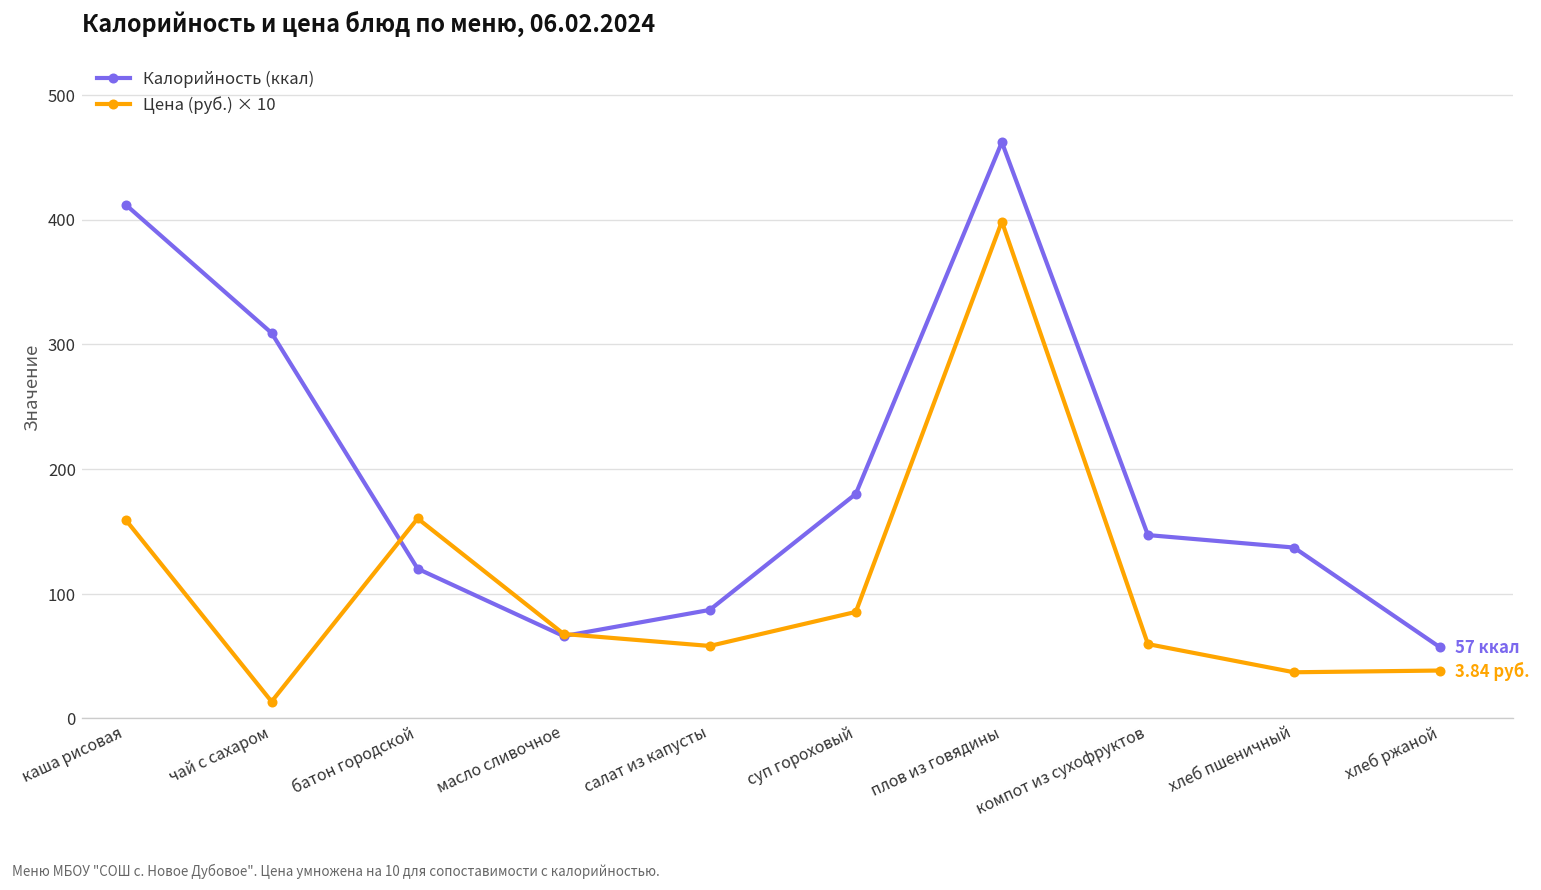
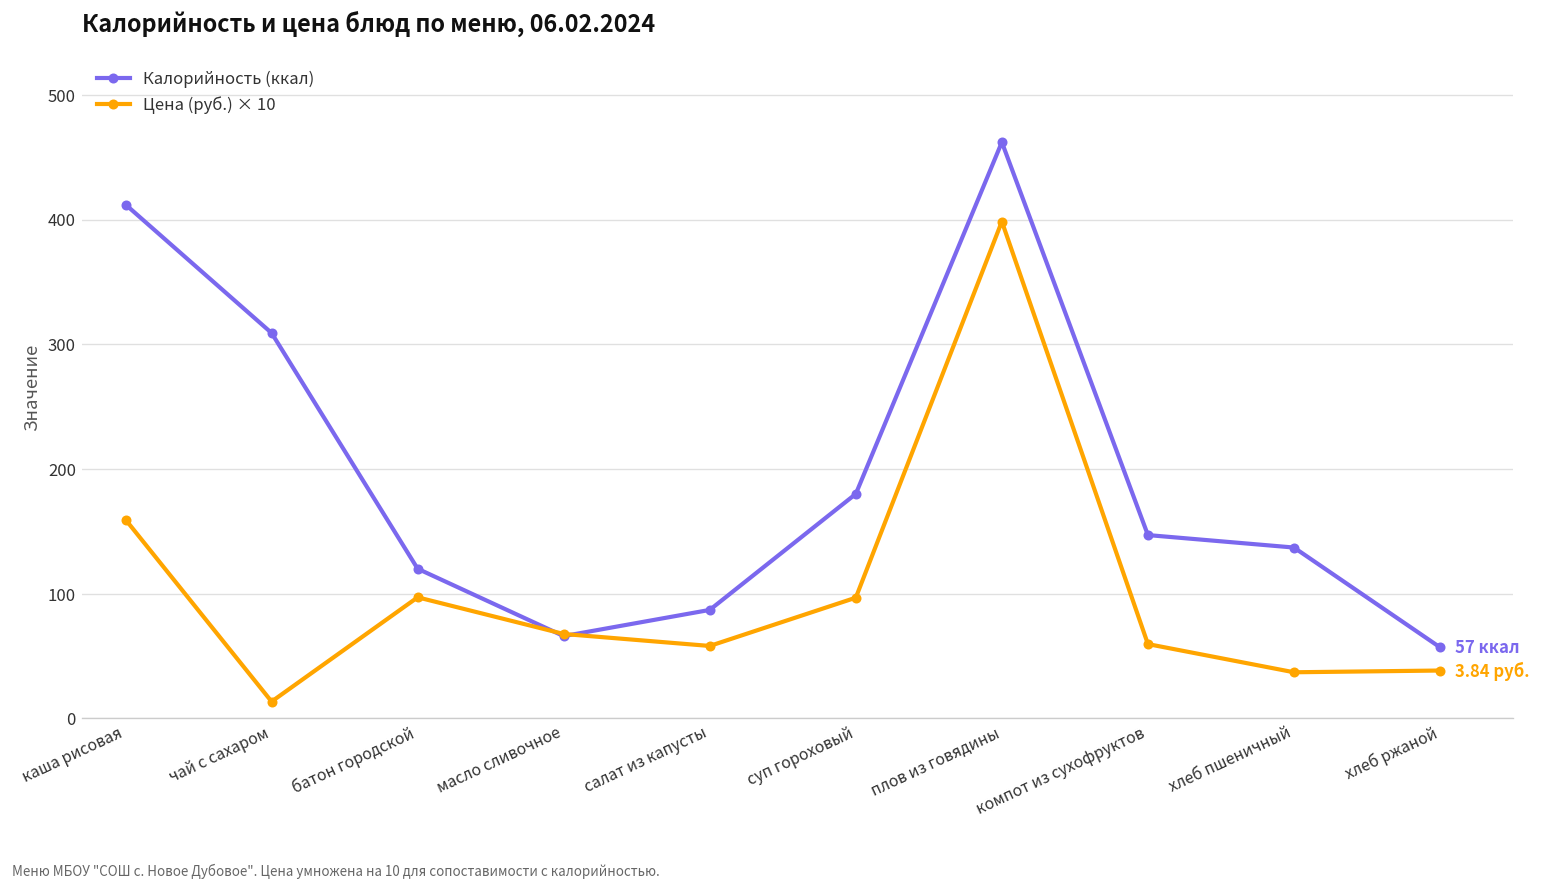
  {
    "Калорийность (ккал)": {
      "хлеб ржаной": 57
    },
    "Цена (руб.) × 10": {
      "каша рисовая": 159,
      "чай с сахаром": 14,
-     "батон городской": 160,
+     "батон городской": 97,
      "салат из капусты": 58,
-     "суп гороховый": 85,
+     "суп гороховый": 97,
      "плов из говядины": 398,
      "компот из сухофруктов": 60,
      "хлеб пшеничный": 37
    }
  }
